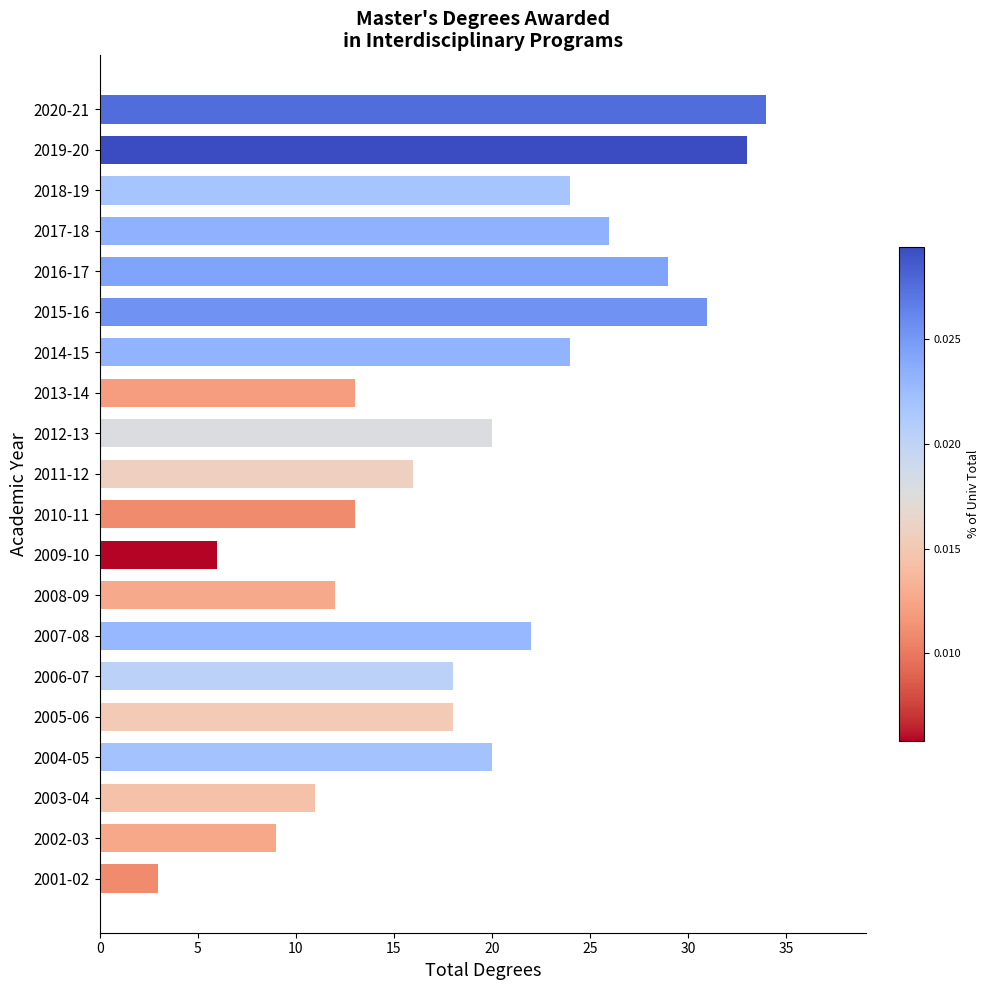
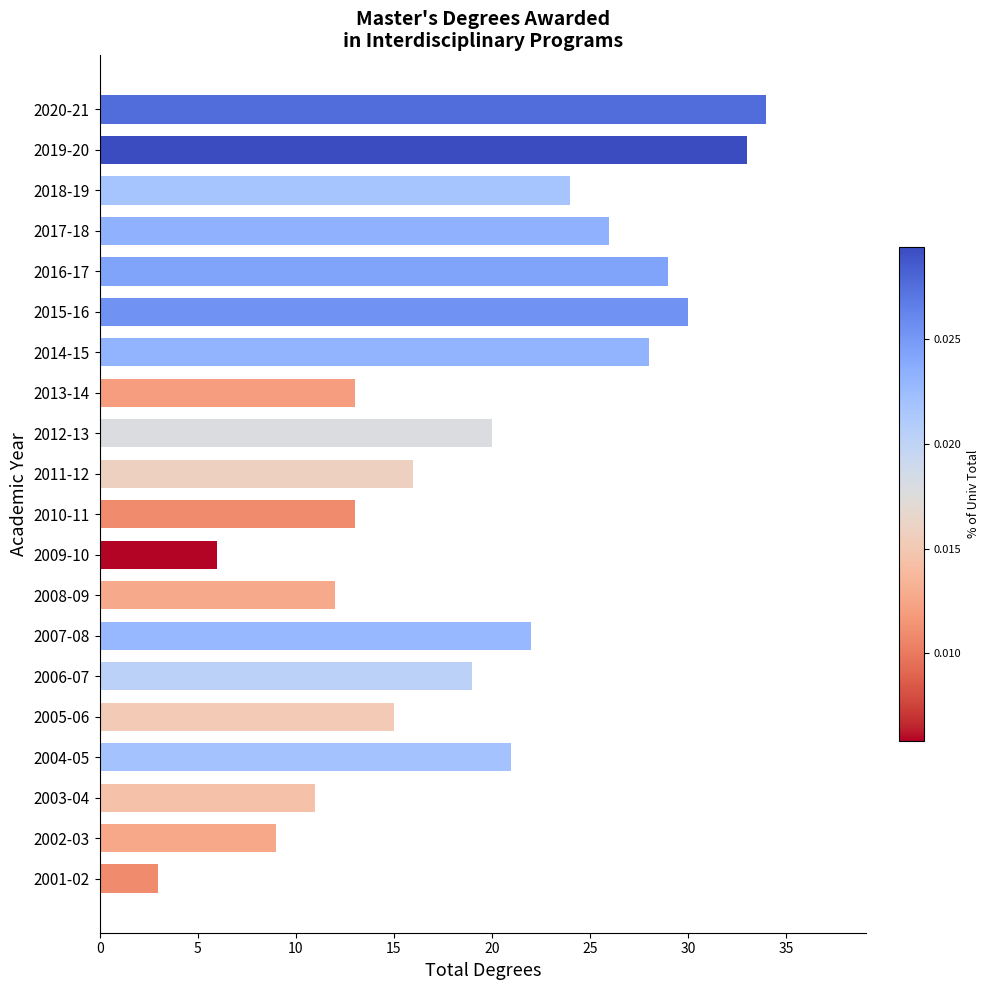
  {
    "2020-21": 34,
    "2019-20": 33,
    "2018-19": 24,
    "2017-18": 26,
    "2016-17": 29,
-   "2015-16": 31,
-   "2014-15": 24,
+   "2015-16": 30,
+   "2014-15": 28,
    "2013-14": 13,
    "2012-13": 20,
    "2011-12": 16,
    "2010-11": 13,
    "2009-10": 6,
    "2008-09": 12,
    "2007-08": 22,
-   "2006-07": 18,
-   "2005-06": 18,
-   "2004-05": 20,
+   "2006-07": 19,
+   "2005-06": 15,
+   "2004-05": 21,
    "2003-04": 11,
    "2002-03": 9,
    "2001-02": 3
  }
